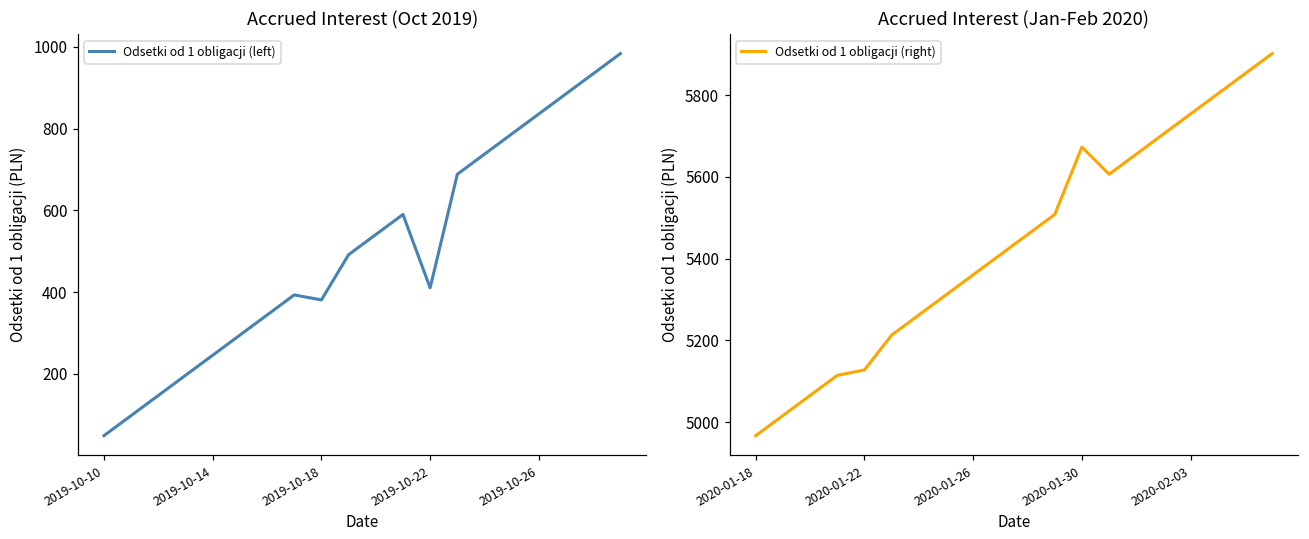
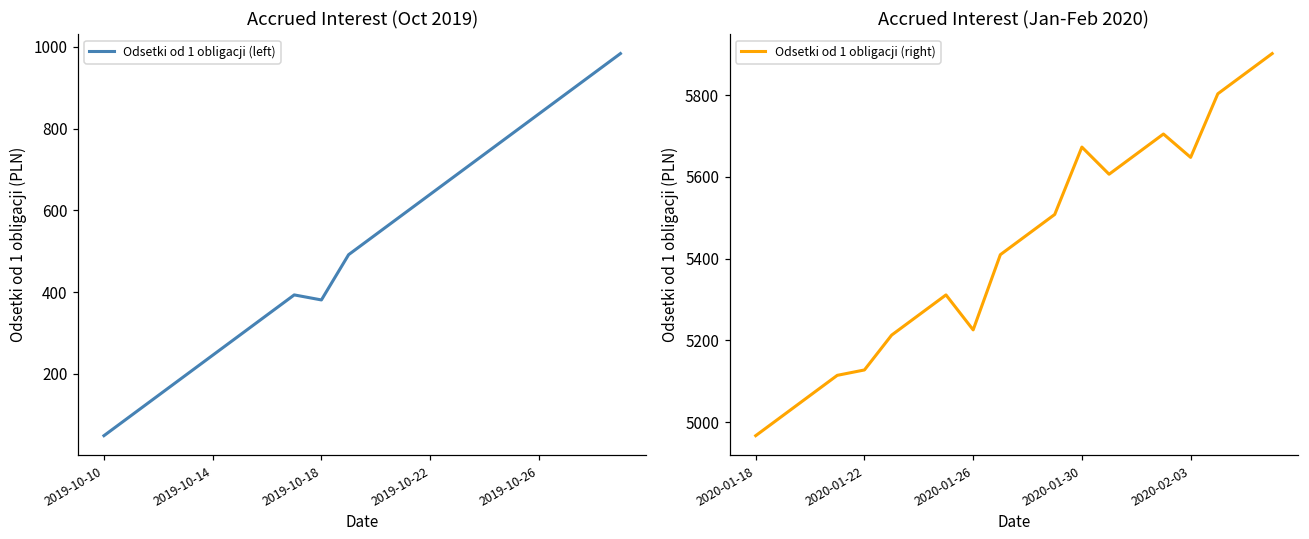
  {
    "Accrued Interest (Oct 2019)": {
      "2019-10-10": 50,
      "2019-10-14": 250,
      "2019-10-18": 380,
-     "2019-10-22": 410,
+     "2019-10-22": 640,
      "2019-10-26": 840
    },
    "Accrued Interest (Jan-Feb 2020)": {
      "2020-01-18": 4970,
      "2020-01-22": 5130,
-     "2020-01-26": 5360,
+     "2020-01-26": 5230,
      "2020-01-30": 5670,
-     "2020-02-03": 5750
+     "2020-02-03": 5650
    }
  }
